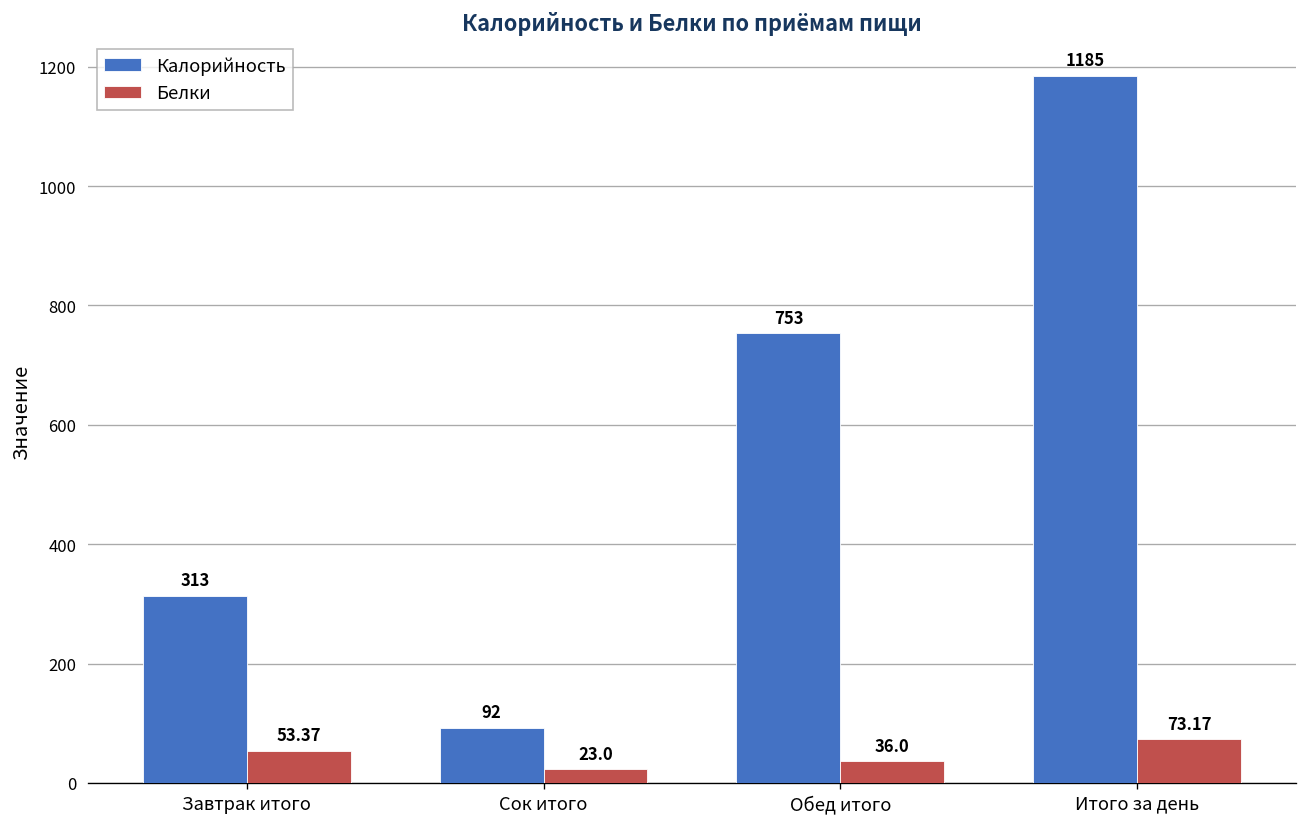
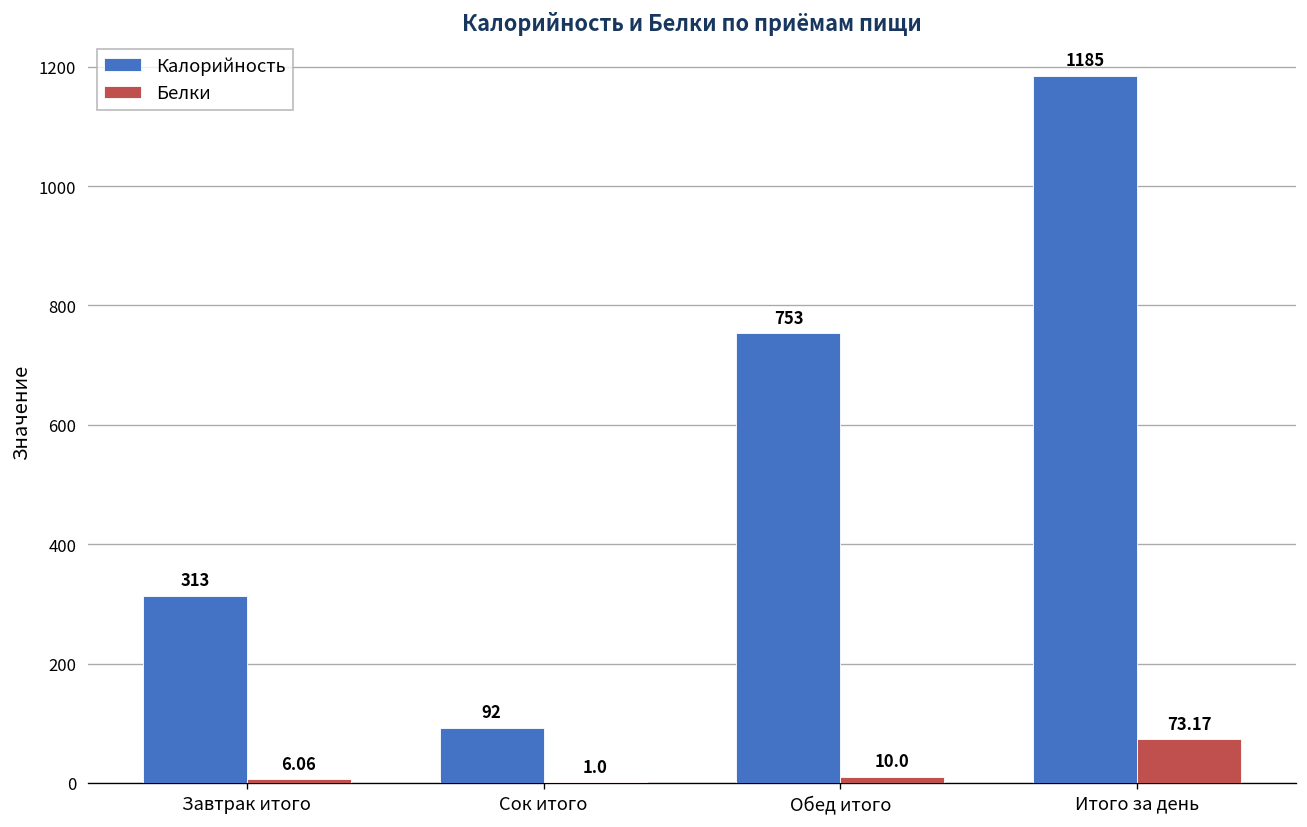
  {
    "Калорийность": {
      "Завтрак итого": 313,
      "Сок итого": 92,
      "Обед итого": 753,
      "Итого за день": 1185
    },
    "Белки": {
-     "Завтрак итого": 53.37,
-     "Сок итого": 23.0,
-     "Обед итого": 36.0,
+     "Завтрак итого": 6.06,
+     "Сок итого": 1.0,
+     "Обед итого": 10.0,
      "Итого за день": 73.17
    }
  }
